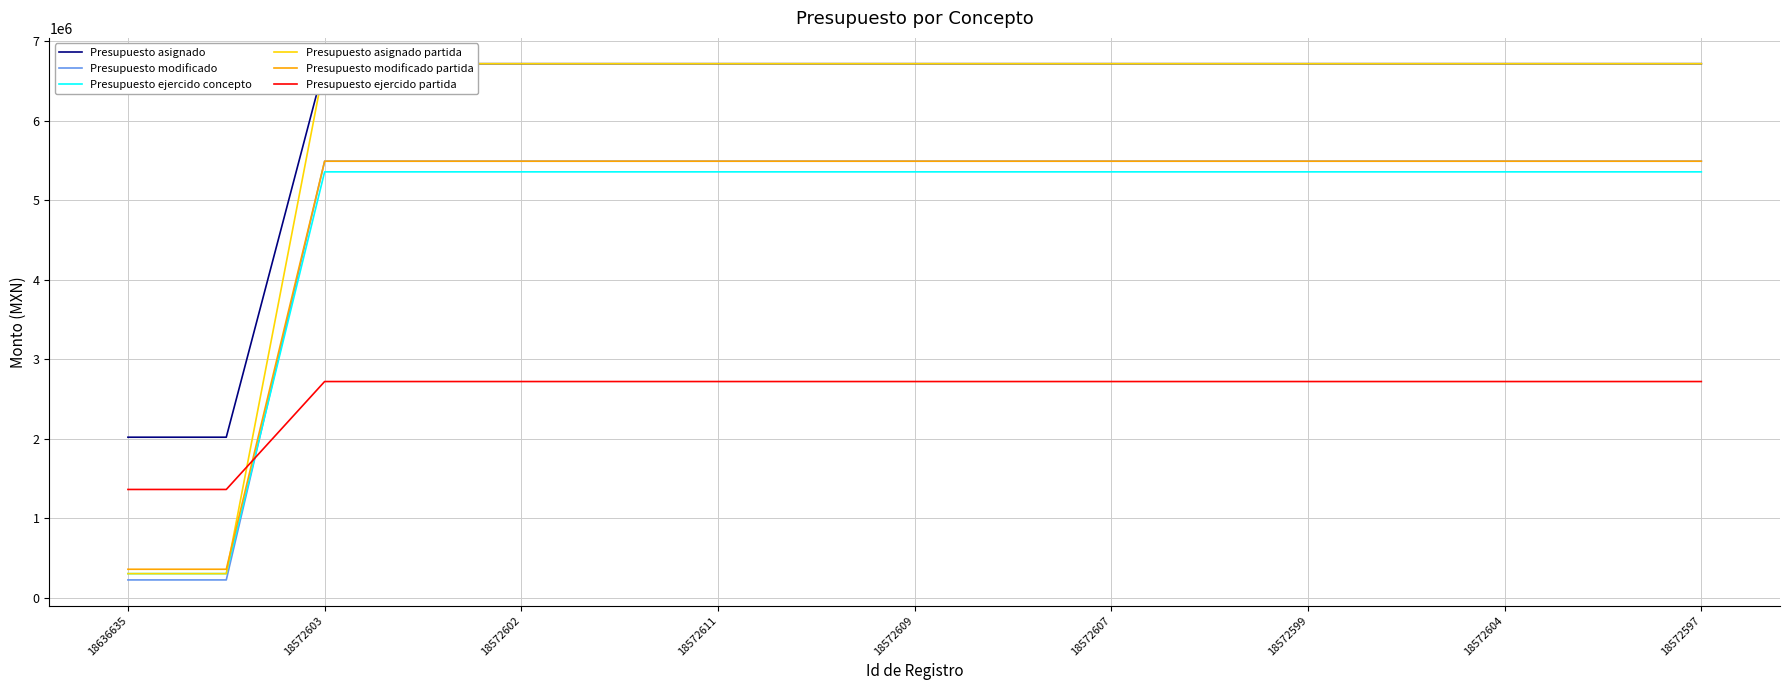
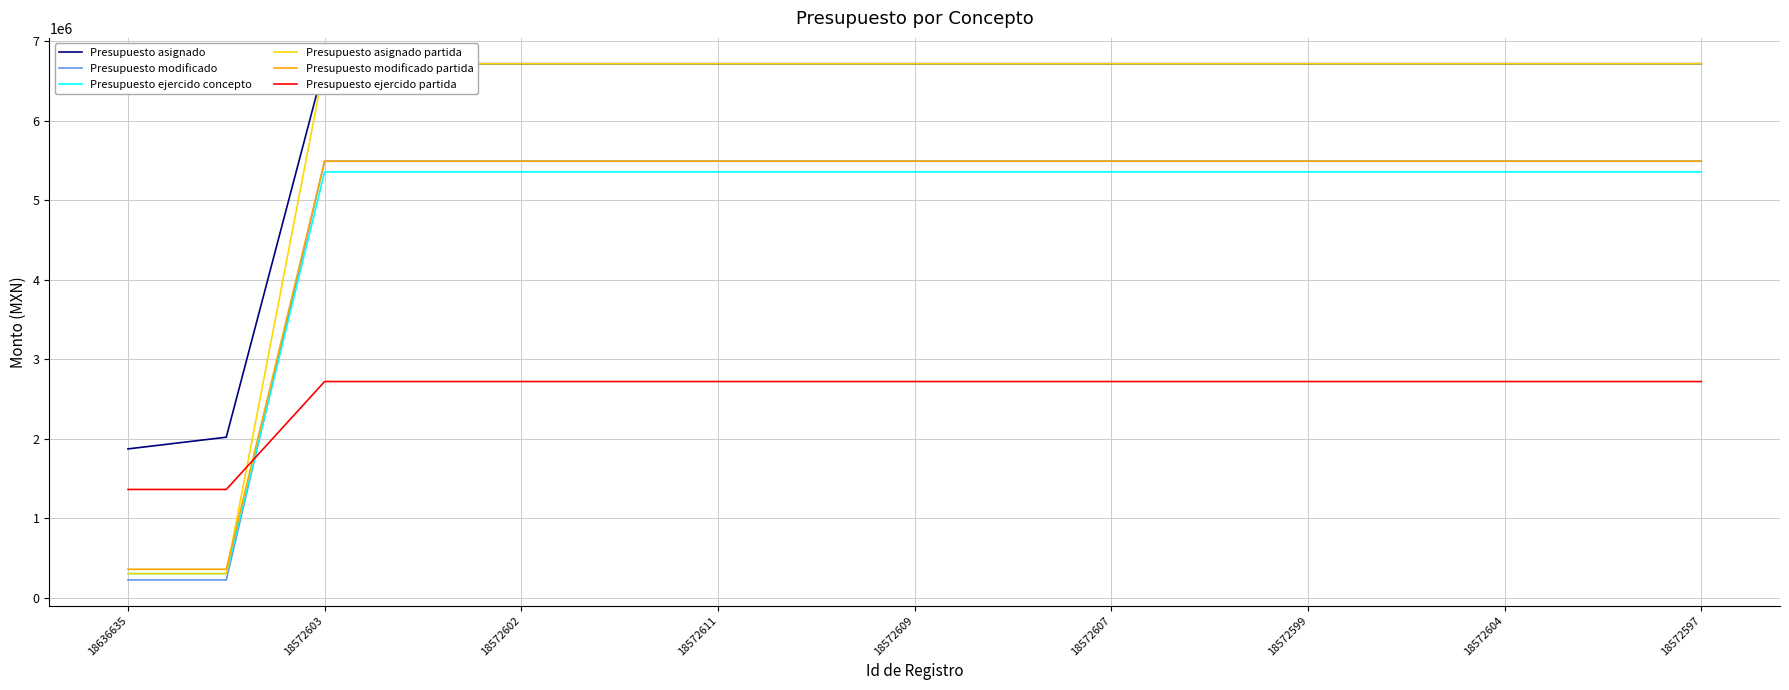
  {
    "Presupuesto asignado": {
-     "18636635": 2000000
+     "18636635": 1900000
    },
    "Presupuesto modificado": {
      "18636635": 200000
    },
    "Presupuesto ejercido concepto": {
      "18572603": 5400000,
      "18572602": 5400000,
      "18572611": 5400000,
      "18572609": 5400000,
      "18572607": 5400000,
      "18572599": 5400000,
      "18572604": 5400000,
      "18572597": 5400000
    },
    "Presupuesto ejercido partida": {
      "18636635": 1400000,
      "18572603": 2700000,
      "18572602": 2700000,
      "18572611": 2700000,
      "18572609": 2700000,
      "18572607": 2700000,
      "18572599": 2700000,
      "18572604": 2700000,
      "18572597": 2700000
    }
  }
